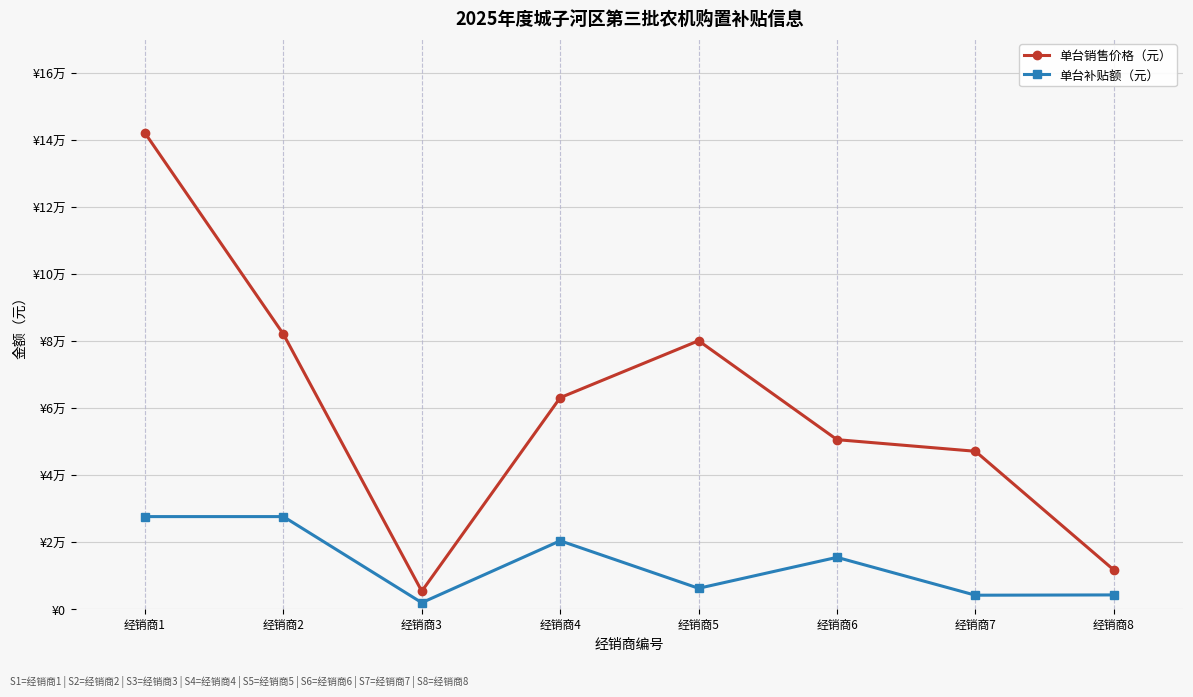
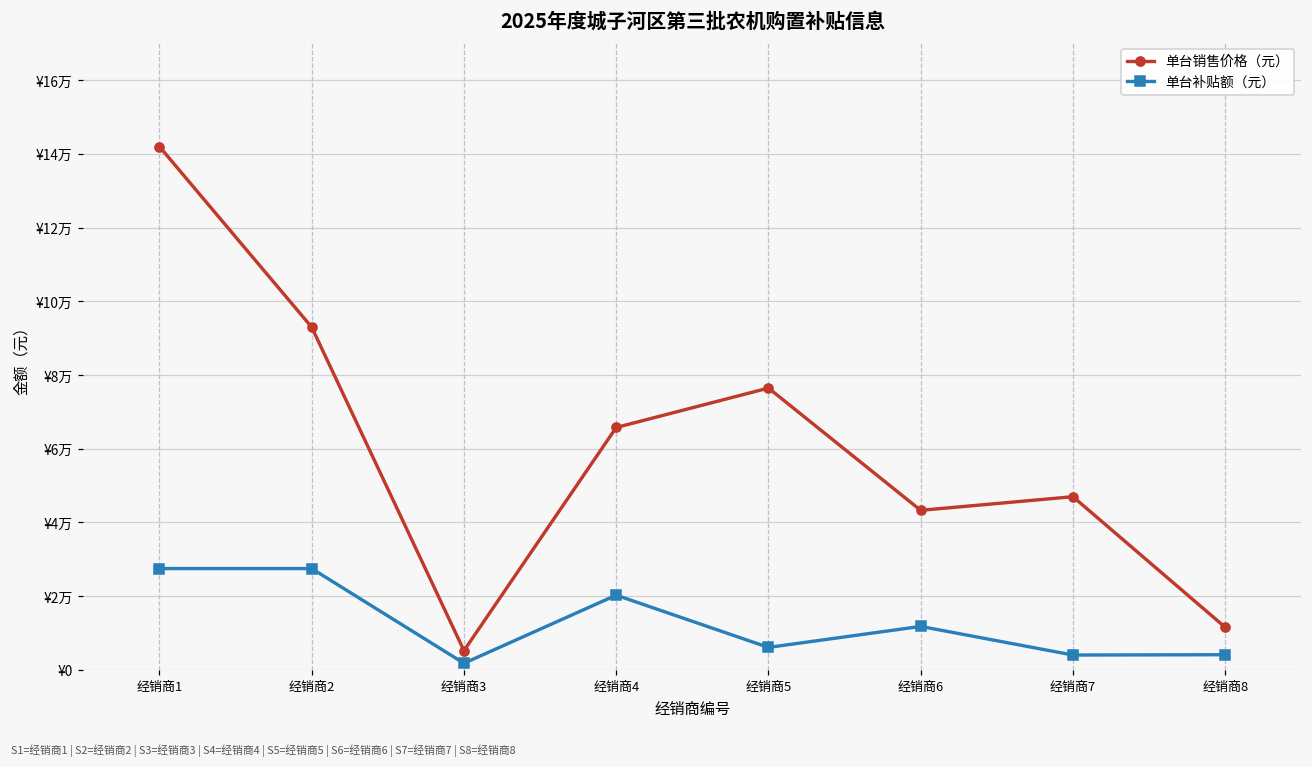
  {
    "单台销售价格（元）": {
      "经销商1": "¥14.2万",
-     "经销商2": "¥8.2万",
+     "经销商2": "¥9.3万",
      "经销商3": "¥0.5万",
-     "经销商4": "¥6.3万",
-     "经销商5": "¥8.0万",
-     "经销商6": "¥5.0万",
+     "经销商4": "¥6.6万",
+     "经销商5": "¥7.6万",
+     "经销商6": "¥4.3万",
      "经销商7": "¥4.7万",
      "经销商8": "¥1.2万"
    },
    "单台补贴额（元）": {
      "经销商1": "¥2.8万",
      "经销商2": "¥2.8万",
      "经销商3": "¥0.2万",
      "经销商4": "¥2.0万",
      "经销商5": "¥0.6万",
-     "经销商6": "¥1.5万",
+     "经销商6": "¥1.2万",
      "经销商7": "¥0.4万",
      "经销商8": "¥0.4万"
    }
  }
